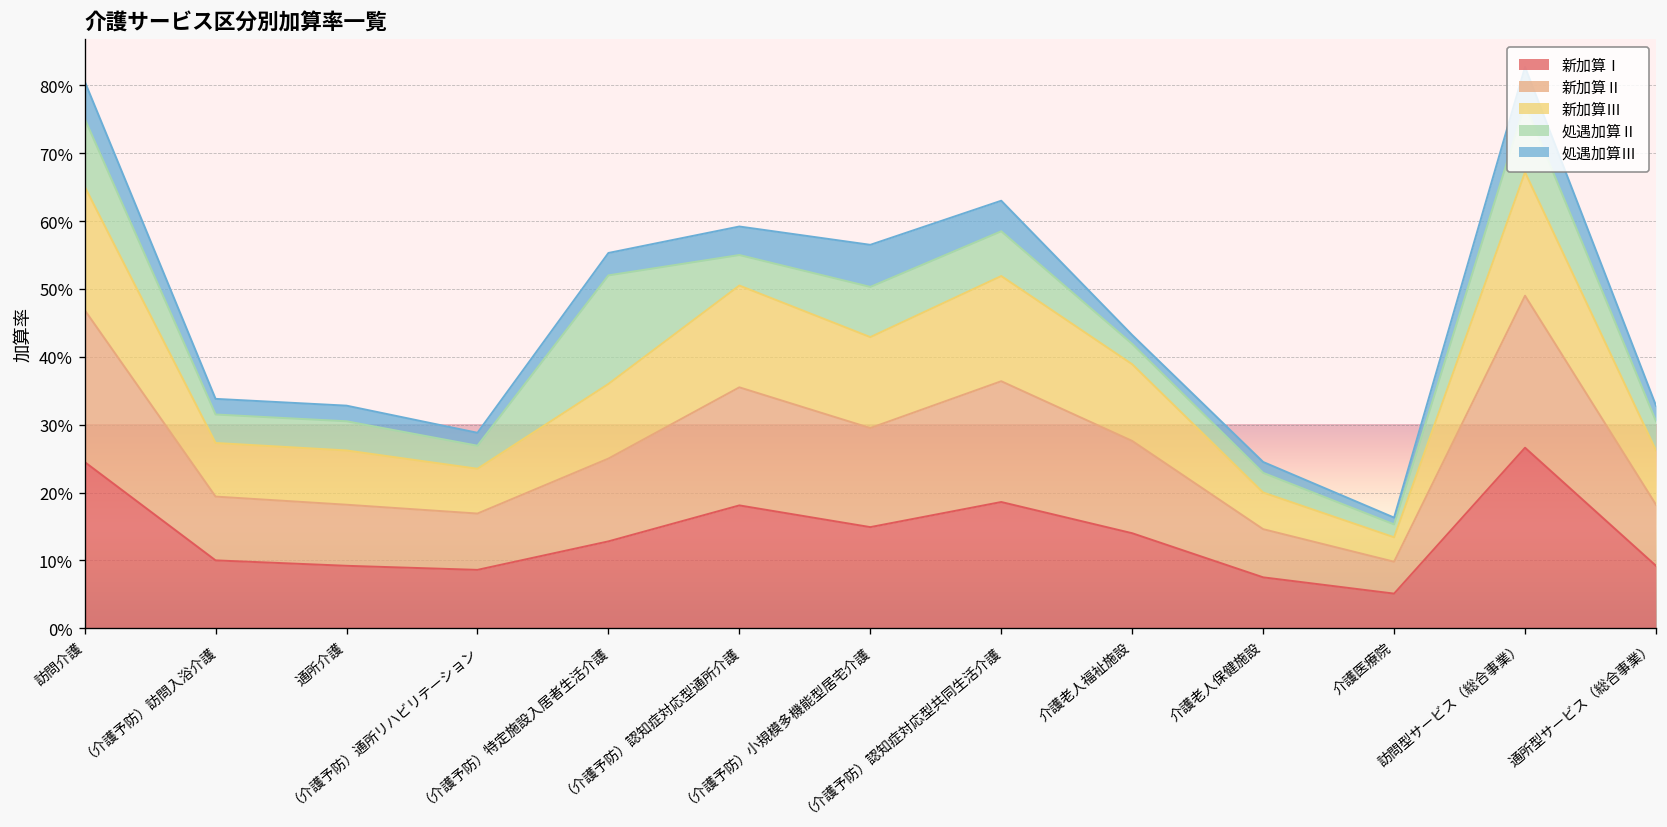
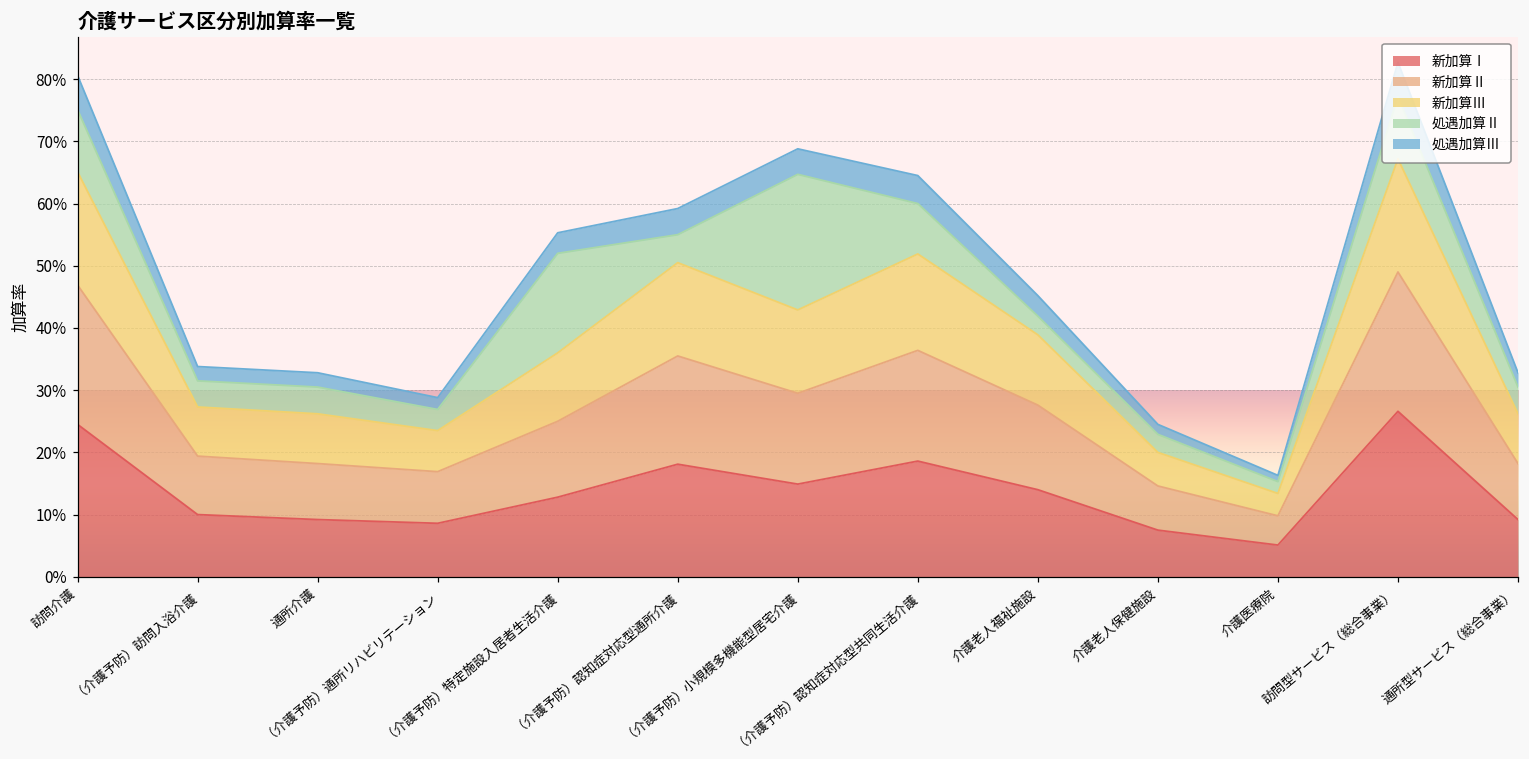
  {
    "新加算Ⅰ": {
      "訪問介護": "25%",
      "（介護予防）訪問入浴介護": "10%",
      "通所介護": "9%",
      "（介護予防）通所リハビリテーション": "9%",
      "（介護予防）特定施設入居者生活介護": "13%",
      "（介護予防）認知症対応型通所介護": "18%",
      "（介護予防）小規模多機能型居宅介護": "15%",
      "（介護予防）認知症対応型共同生活介護": "19%",
      "介護老人福祉施設": "14%",
      "介護老人保健施設": "8%",
      "介護医療院": "5%",
      "訪問型サービス（総合事業）": "27%",
      "通所型サービス（総合事業）": "9%"
    },
    "処遇加算Ⅱ": {
      "訪問介護": "10%",
      "（介護予防）訪問入浴介護": "4%",
      "通所介護": "4%",
      "（介護予防）通所リハビリテーション": "3%",
      "（介護予防）特定施設入居者生活介護": "16%",
      "（介護予防）認知症対応型通所介護": "5%",
-     "（介護予防）小規模多機能型居宅介護": "7%",
-     "（介護予防）認知症対応型共同生活介護": "7%",
+     "（介護予防）小規模多機能型居宅介護": "22%",
+     "（介護予防）認知症対応型共同生活介護": "8%",
      "介護老人福祉施設": "3%",
      "介護老人保健施設": "3%",
      "介護医療院": "2%",
      "通所型サービス（総合事業）": "4%"
    },
    "処遇加算Ⅲ": {
      "訪問介護": "6%",
      "（介護予防）訪問入浴介護": "2%",
      "通所介護": "2%",
      "（介護予防）通所リハビリテーション": "2%",
      "（介護予防）特定施設入居者生活介護": "3%",
      "（介護予防）認知症対応型通所介護": "4%",
-     "（介護予防）小規模多機能型居宅介護": "6%",
+     "（介護予防）小規模多機能型居宅介護": "4%",
      "（介護予防）認知症対応型共同生活介護": "5%",
-     "介護老人福祉施設": "1%",
+     "介護老人福祉施設": "3%",
      "介護老人保健施設": "2%",
      "介護医療院": "1%",
      "通所型サービス（総合事業）": "2%"
    }
  }
